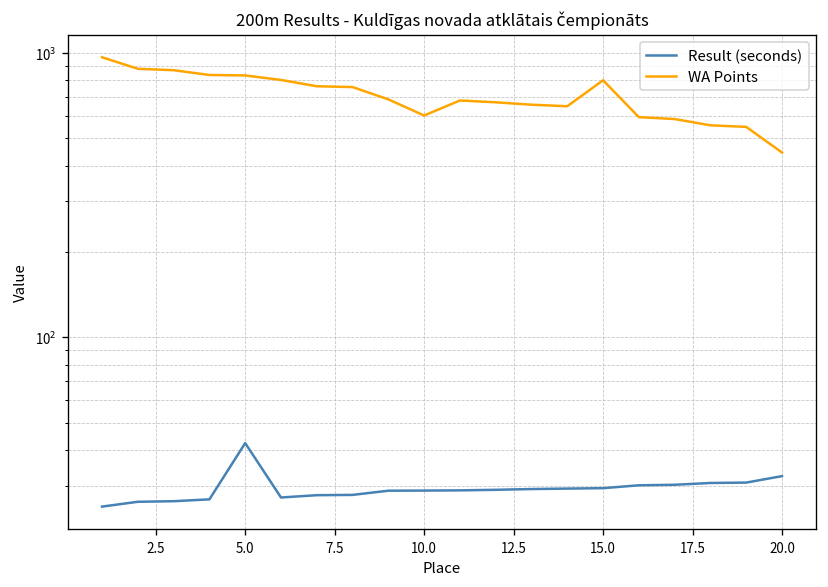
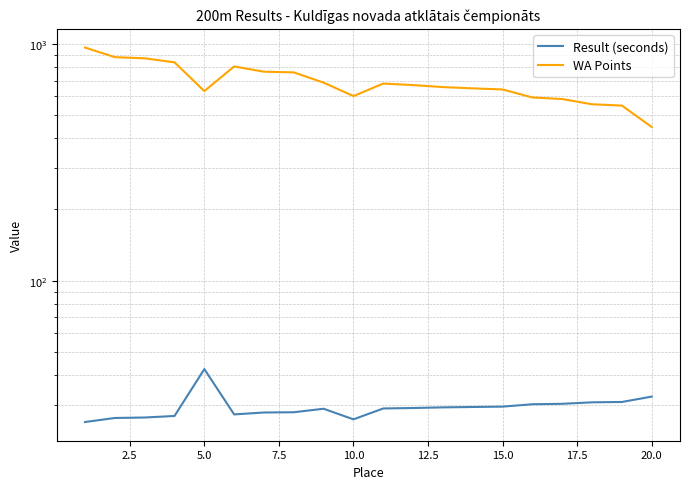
  {
    "Result (seconds)": {
      "5.0": 42,
-     "10.0": 29,
+     "10.0": 26,
      "15.0": 29,
      "20.0": 32
    },
    "WA Points": {
-     "5.0": 830,
+     "5.0": 630,
      "10.0": 600,
-     "15.0": 800,
+     "15.0": 640,
      "20.0": 450
    }
  }
